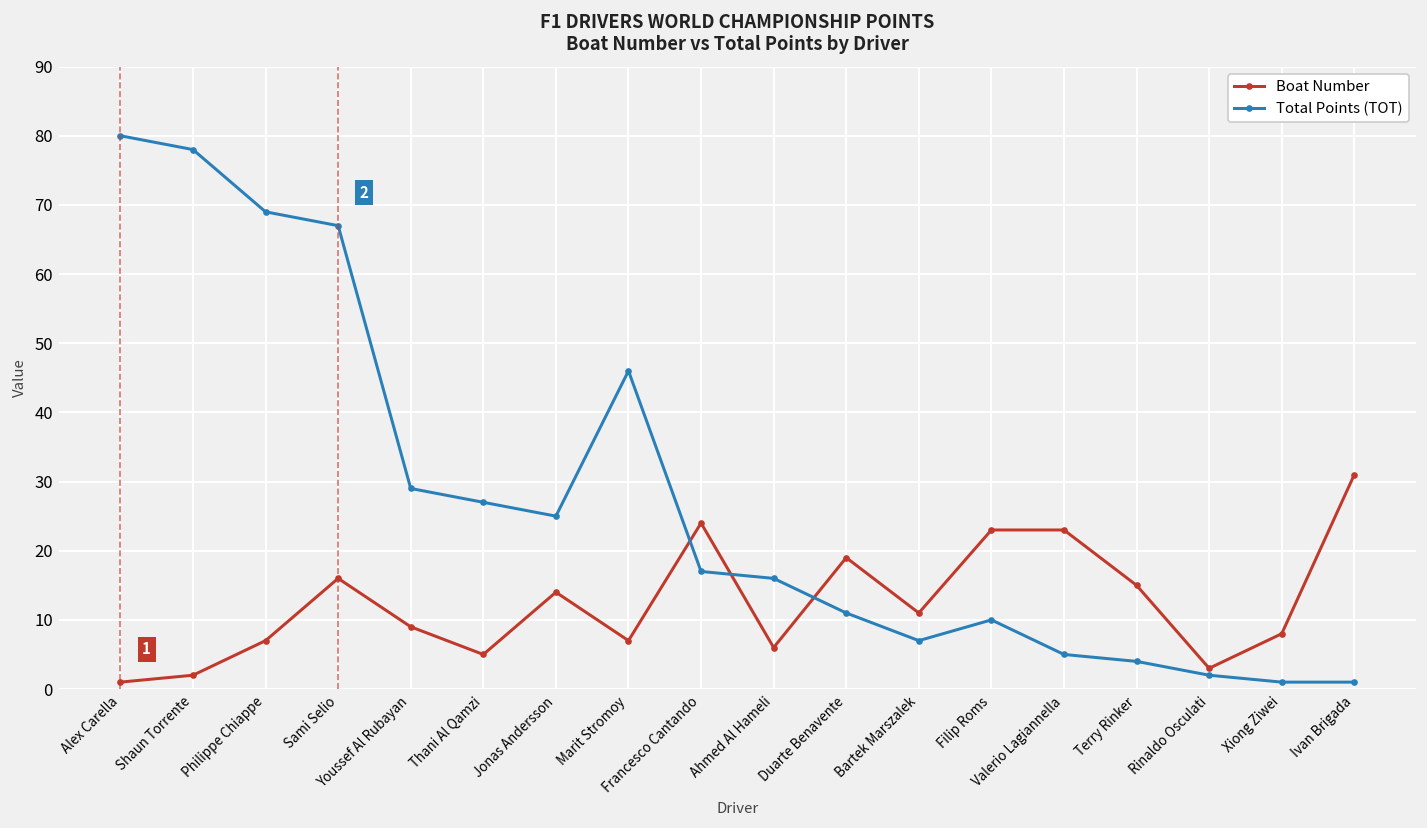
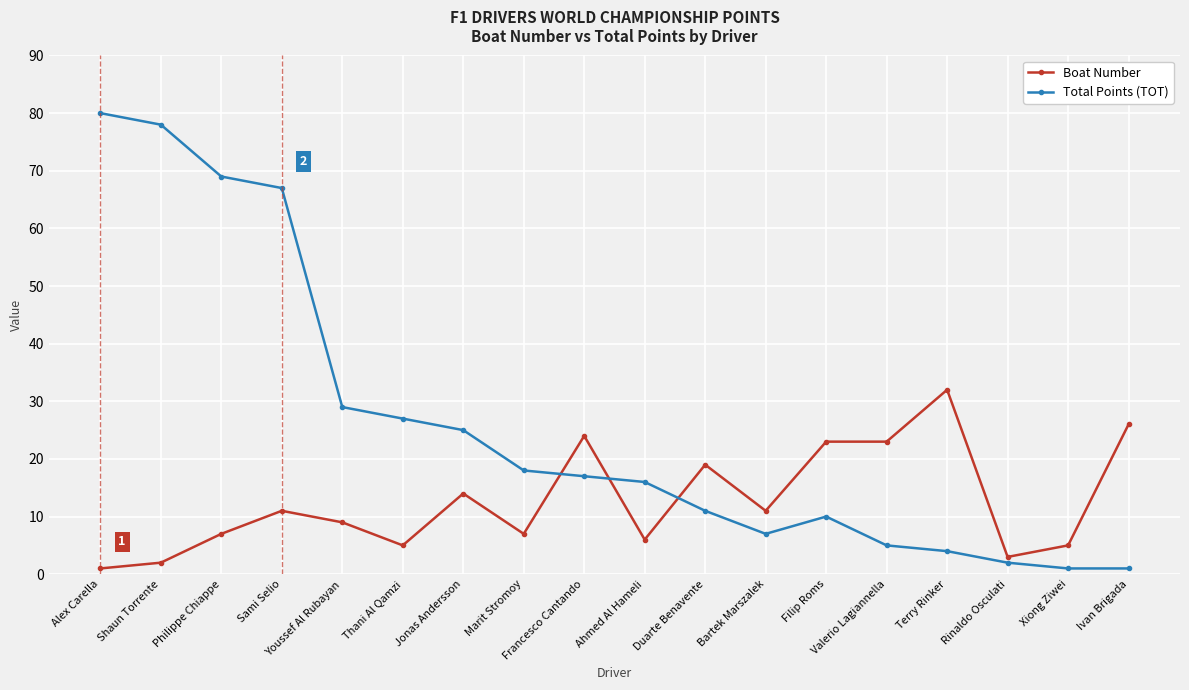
  {
    "Boat Number": {
      "Shaun Torrente": 2,
      "Philippe Chiappe": 7,
-     "Sami Selio": 16,
+     "Sami Selio": 11,
      "Youssef Al Rubayan": 9,
      "Thani Al Qamzi": 5,
      "Jonas Andersson": 14,
      "Marit Stromoy": 7,
      "Francesco Cantando": 24,
      "Ahmed Al Hameli": 6,
      "Duarte Benavente": 19,
      "Bartek Marszalek": 11,
      "Filip Roms": 23,
      "Valerio Lagiannella": 23,
-     "Terry Rinker": 15,
+     "Terry Rinker": 32,
      "Rinaldo Osculati": 3,
-     "Xiong Ziwei": 8,
-     "Ivan Brigada": 31
+     "Xiong Ziwei": 5,
+     "Ivan Brigada": 26
    },
    "Total Points (TOT)": {
      "Alex Carella": 80,
      "Shaun Torrente": 78,
      "Philippe Chiappe": 69,
      "Sami Selio": 67,
      "Youssef Al Rubayan": 29,
      "Thani Al Qamzi": 27,
      "Jonas Andersson": 25,
-     "Marit Stromoy": 46,
+     "Marit Stromoy": 18,
      "Francesco Cantando": 17,
      "Ahmed Al Hameli": 16,
      "Duarte Benavente": 11,
      "Bartek Marszalek": 7,
      "Filip Roms": 10,
      "Valerio Lagiannella": 5,
      "Terry Rinker": 4,
      "Rinaldo Osculati": 2,
      "Xiong Ziwei": 1,
      "Ivan Brigada": 1
    }
  }
